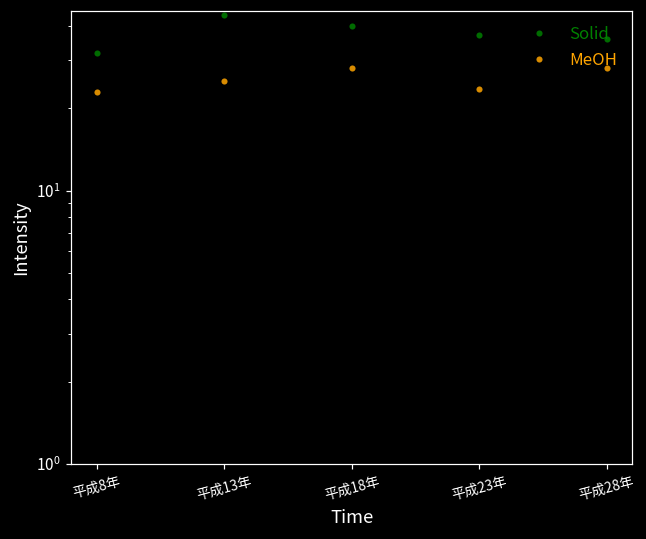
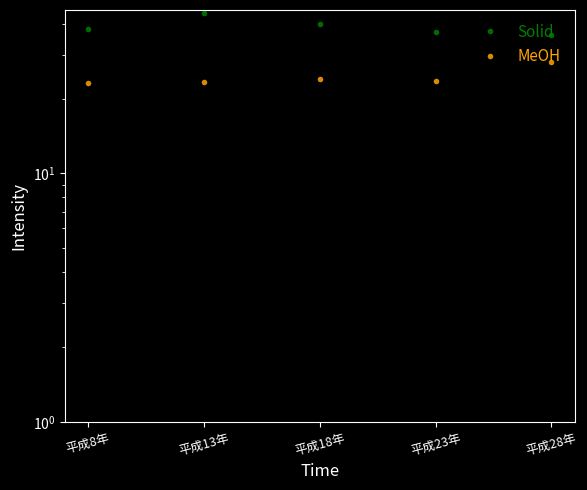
  {
    "Solid": {
-     "平成8年": 32,
+     "平成8年": 38,
      "平成13年": 44,
      "平成18年": 40,
      "平成23年": 37,
      "平成28年": 36
    },
    "MeOH": {
      "平成8年": 23,
-     "平成13年": 25,
-     "平成18年": 28,
+     "平成13年": 23,
+     "平成18年": 24,
      "平成23年": 24,
      "平成28年": 28
    }
  }
